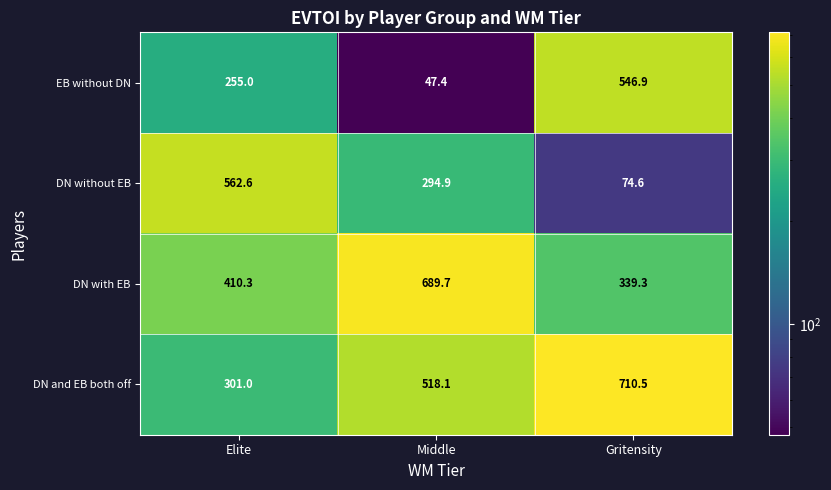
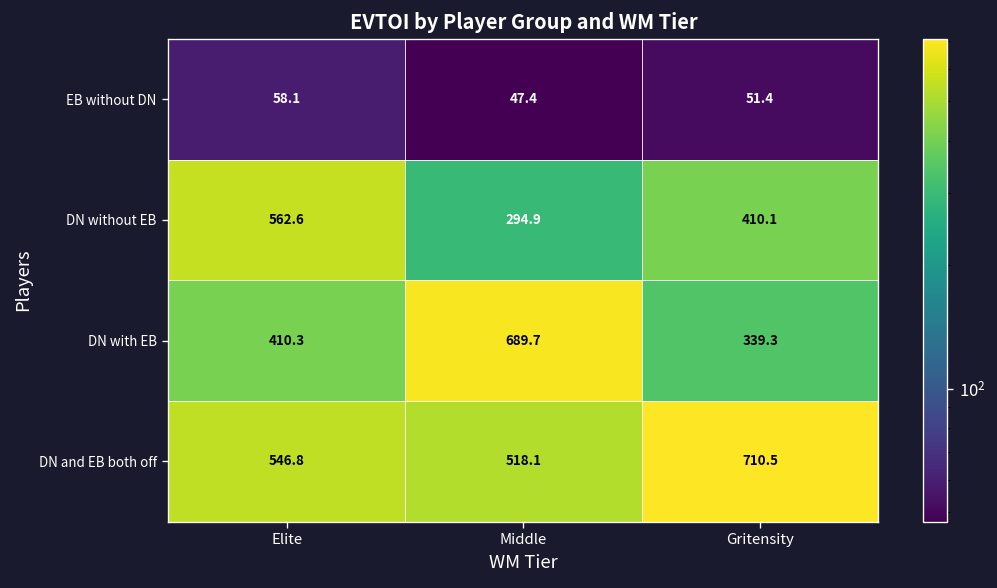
  {
    "EB without DN": {
-     "Elite": 255.0,
+     "Elite": 58.1,
      "Middle": 47.4,
-     "Gritensity": 546.9
+     "Gritensity": 51.4
    },
    "DN without EB": {
      "Elite": 562.6,
      "Middle": 294.9,
-     "Gritensity": 74.6
+     "Gritensity": 410.1
    },
    "DN with EB": {
      "Elite": 410.3,
      "Middle": 689.7,
      "Gritensity": 339.3
    },
    "DN and EB both off": {
-     "Elite": 301.0,
+     "Elite": 546.8,
      "Middle": 518.1,
      "Gritensity": 710.5
    }
  }
